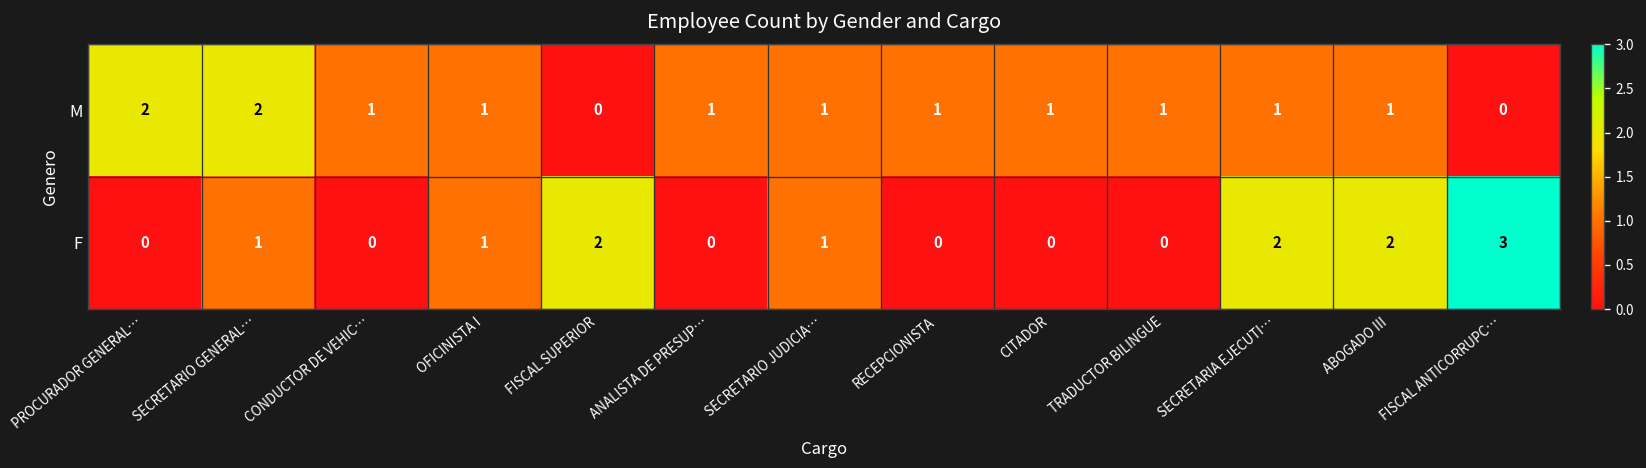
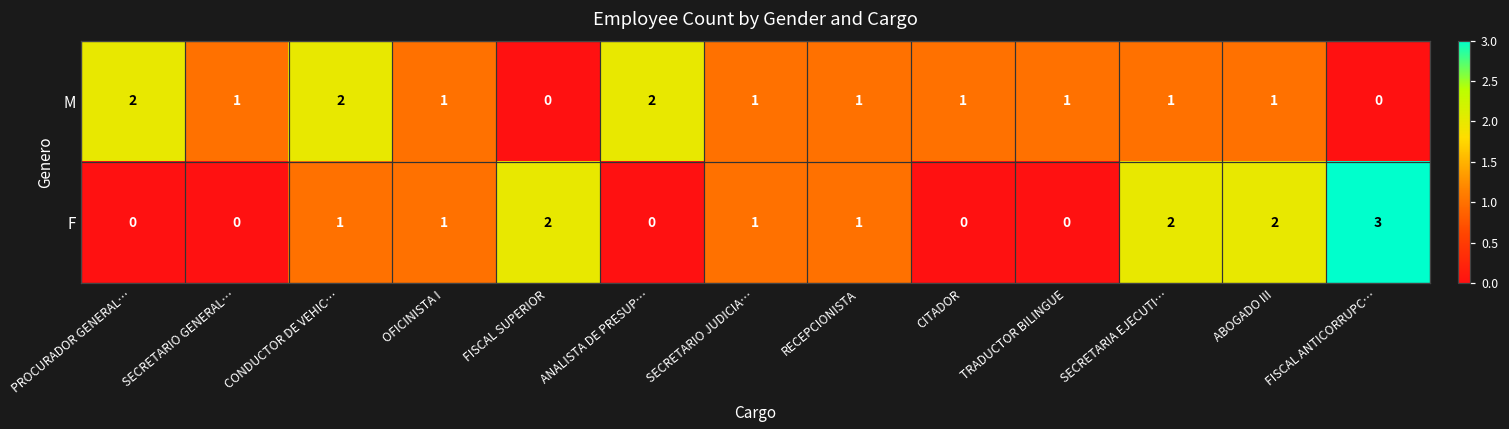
  {
    "M": {
      "PROCURADOR GENERAL…": 2,
-     "SECRETARIO GENERAL…": 2,
-     "CONDUCTOR DE VEHIC…": 1,
+     "SECRETARIO GENERAL…": 1,
+     "CONDUCTOR DE VEHIC…": 2,
      "OFICINISTA I": 1,
      "FISCAL SUPERIOR": 0,
-     "ANALISTA DE PRESUP…": 1,
+     "ANALISTA DE PRESUP…": 2,
      "SECRETARIO JUDICIA…": 1,
      "RECEPCIONISTA": 1,
      "CITADOR": 1,
      "TRADUCTOR BILINGUE": 1,
      "SECRETARIA EJECUTI…": 1,
      "ABOGADO III": 1,
      "FISCAL ANTICORRUPC…": 0
    },
    "F": {
      "PROCURADOR GENERAL…": 0,
-     "SECRETARIO GENERAL…": 1,
-     "CONDUCTOR DE VEHIC…": 0,
+     "SECRETARIO GENERAL…": 0,
+     "CONDUCTOR DE VEHIC…": 1,
      "OFICINISTA I": 1,
      "FISCAL SUPERIOR": 2,
      "ANALISTA DE PRESUP…": 0,
      "SECRETARIO JUDICIA…": 1,
-     "RECEPCIONISTA": 0,
+     "RECEPCIONISTA": 1,
      "CITADOR": 0,
      "TRADUCTOR BILINGUE": 0,
      "SECRETARIA EJECUTI…": 2,
      "ABOGADO III": 2,
      "FISCAL ANTICORRUPC…": 3
    }
  }
